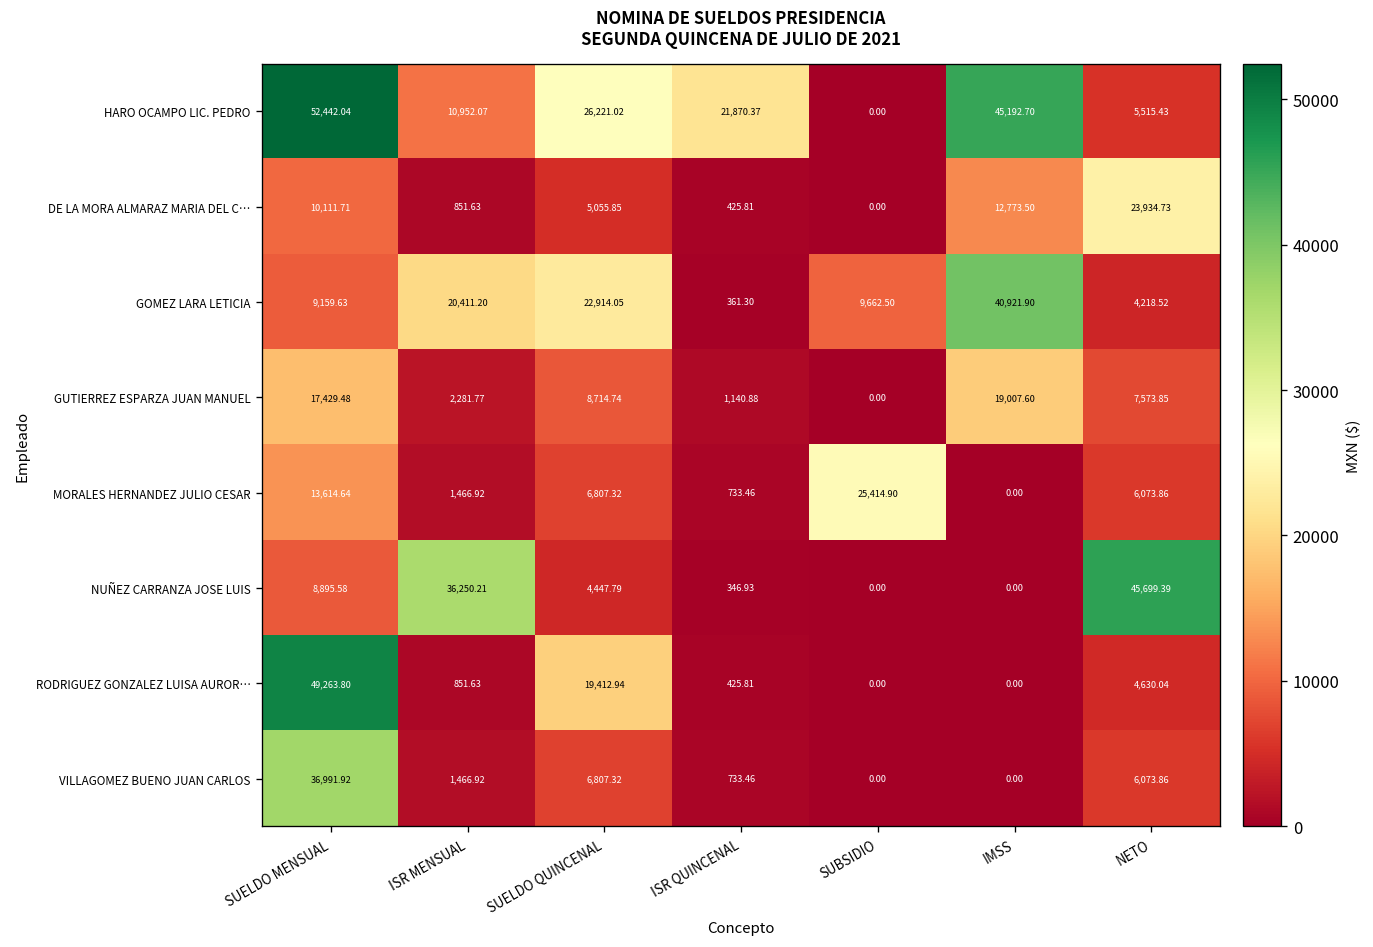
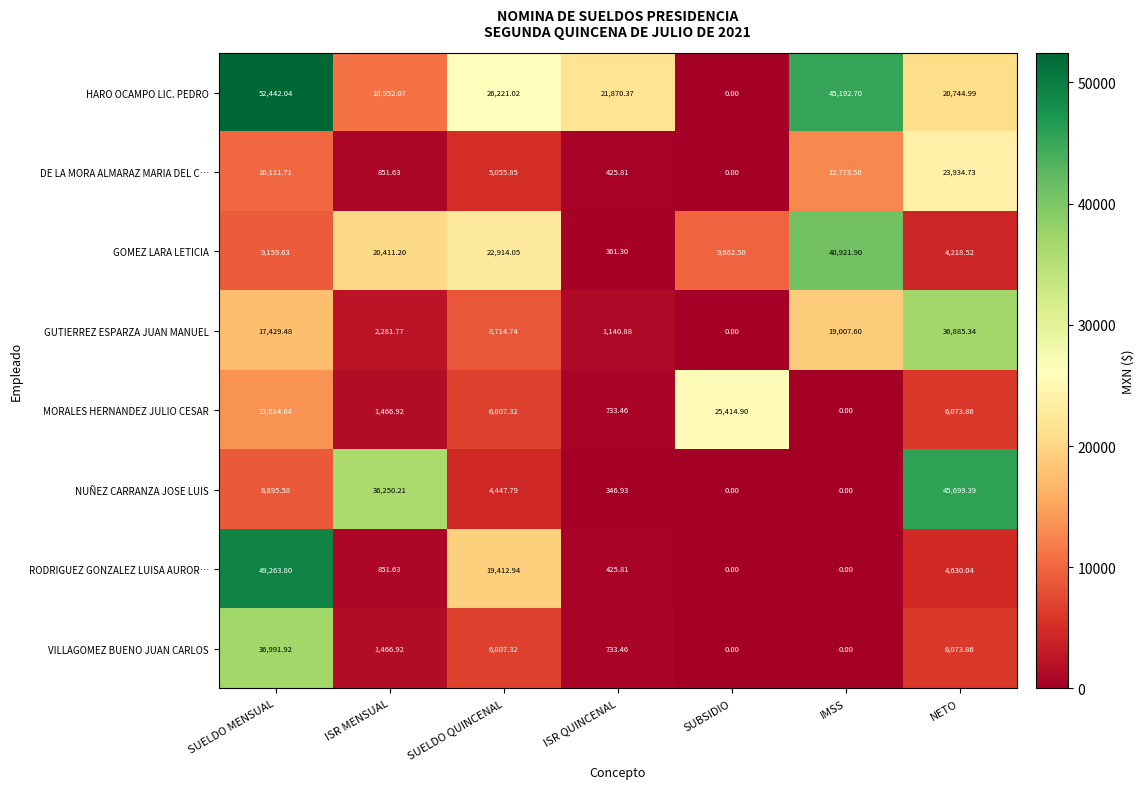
  {
    "HARO OCAMPO LIC. PEDRO": {
      "SUELDO MENSUAL": "52,442.04",
      "ISR MENSUAL": "10,952.07",
      "SUELDO QUINCENAL": "26,221.02",
      "ISR QUINCENAL": "21,870.37",
      "SUBSIDIO": "0.00",
      "IMSS": "45,192.70",
-     "NETO": "5,515.43"
+     "NETO": "20,744.99"
    },
    "DE LA MORA ALMARAZ MARIA DEL C…": {
      "SUELDO MENSUAL": "10,111.71",
      "ISR MENSUAL": "851.63",
      "SUELDO QUINCENAL": "5,055.85",
      "ISR QUINCENAL": "425.81",
      "SUBSIDIO": "0.00",
      "IMSS": "12,773.50",
      "NETO": "23,934.73"
    },
    "GOMEZ LARA LETICIA": {
      "SUELDO MENSUAL": "9,159.63",
      "ISR MENSUAL": "20,411.20",
      "SUELDO QUINCENAL": "22,914.05",
      "ISR QUINCENAL": "361.30",
      "SUBSIDIO": "9,662.50",
      "IMSS": "40,921.90",
      "NETO": "4,218.52"
    },
    "GUTIERREZ ESPARZA JUAN MANUEL": {
      "SUELDO MENSUAL": "17,429.48",
      "ISR MENSUAL": "2,281.77",
      "SUELDO QUINCENAL": "8,714.74",
      "ISR QUINCENAL": "1,140.88",
      "SUBSIDIO": "0.00",
      "IMSS": "19,007.60",
-     "NETO": "7,573.85"
+     "NETO": "36,885.34"
    },
    "MORALES HERNANDEZ JULIO CESAR": {
      "SUELDO MENSUAL": "13,614.64",
      "ISR MENSUAL": "1,466.92",
      "SUELDO QUINCENAL": "6,807.32",
      "ISR QUINCENAL": "733.46",
      "SUBSIDIO": "25,414.90",
      "IMSS": "0.00",
      "NETO": "6,073.86"
    },
    "NUÑEZ CARRANZA JOSE LUIS": {
      "SUELDO MENSUAL": "8,895.58",
      "ISR MENSUAL": "36,250.21",
      "SUELDO QUINCENAL": "4,447.79",
      "ISR QUINCENAL": "346.93",
      "SUBSIDIO": "0.00",
      "IMSS": "0.00",
      "NETO": "45,699.39"
    },
    "RODRIGUEZ GONZALEZ LUISA AUROR…": {
      "SUELDO MENSUAL": "49,263.80",
      "ISR MENSUAL": "851.63",
      "SUELDO QUINCENAL": "19,412.94",
      "ISR QUINCENAL": "425.81",
      "SUBSIDIO": "0.00",
      "IMSS": "0.00",
      "NETO": "4,630.04"
    },
    "VILLAGOMEZ BUENO JUAN CARLOS": {
      "SUELDO MENSUAL": "36,991.92",
      "ISR MENSUAL": "1,466.92",
      "SUELDO QUINCENAL": "6,807.32",
      "ISR QUINCENAL": "733.46",
      "SUBSIDIO": "0.00",
      "IMSS": "0.00",
      "NETO": "6,073.86"
    }
  }
